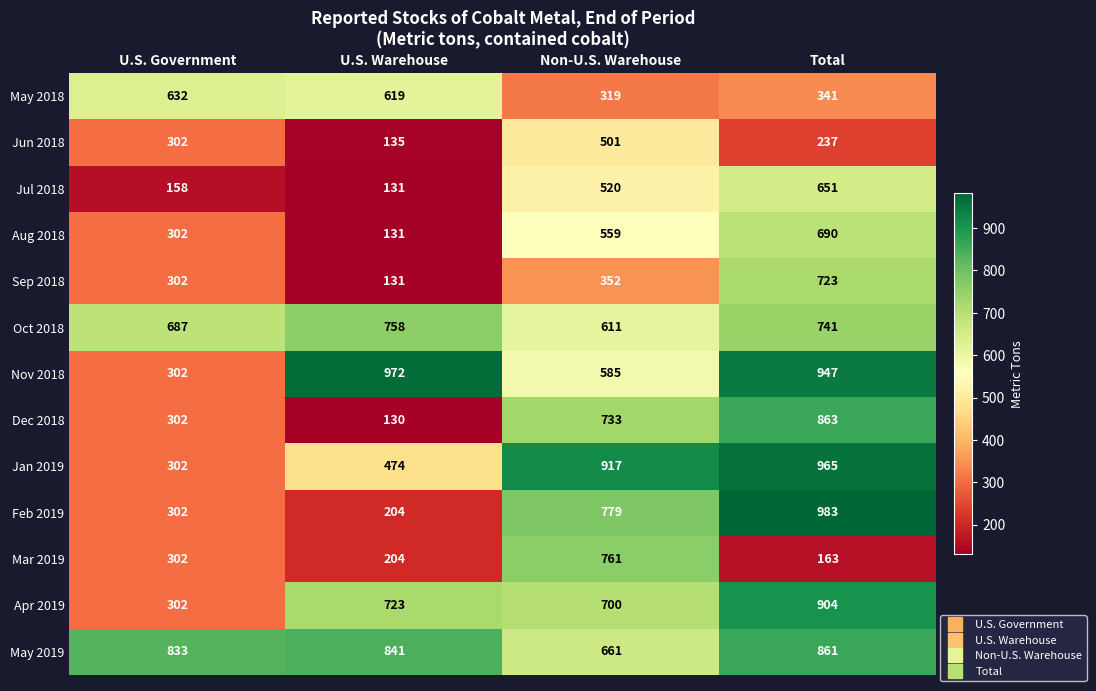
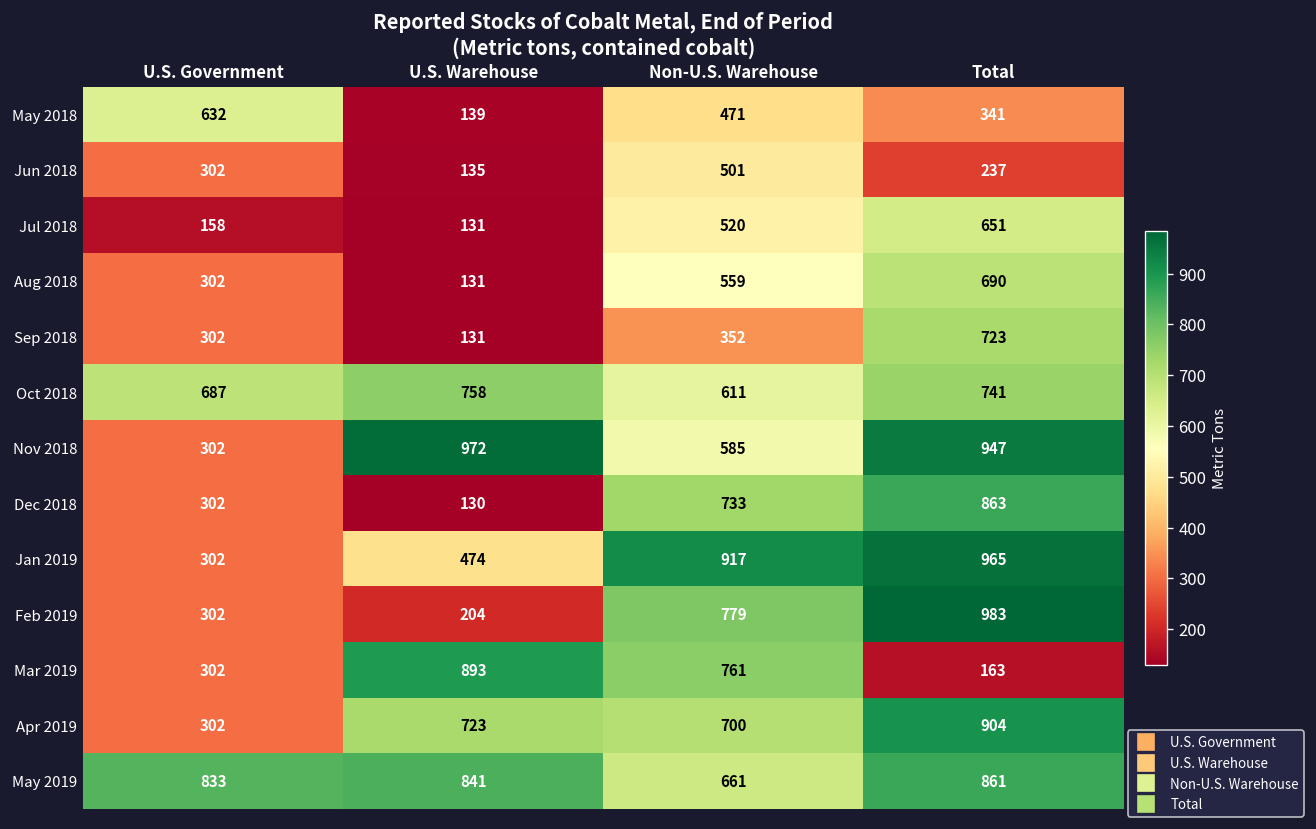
  {
    "May 2018": {
      "U.S. Government": 632,
-     "U.S. Warehouse": 619,
-     "Non-U.S. Warehouse": 319,
+     "U.S. Warehouse": 139,
+     "Non-U.S. Warehouse": 471,
      "Total": 341
    },
    "Jun 2018": {
      "U.S. Government": 302,
      "U.S. Warehouse": 135,
      "Non-U.S. Warehouse": 501,
      "Total": 237
    },
    "Jul 2018": {
      "U.S. Government": 158,
      "U.S. Warehouse": 131,
      "Non-U.S. Warehouse": 520,
      "Total": 651
    },
    "Aug 2018": {
      "U.S. Government": 302,
      "U.S. Warehouse": 131,
      "Non-U.S. Warehouse": 559,
      "Total": 690
    },
    "Sep 2018": {
      "U.S. Government": 302,
      "U.S. Warehouse": 131,
      "Non-U.S. Warehouse": 352,
      "Total": 723
    },
    "Oct 2018": {
      "U.S. Government": 687,
      "U.S. Warehouse": 758,
      "Non-U.S. Warehouse": 611,
      "Total": 741
    },
    "Nov 2018": {
      "U.S. Government": 302,
      "U.S. Warehouse": 972,
      "Non-U.S. Warehouse": 585,
      "Total": 947
    },
    "Dec 2018": {
      "U.S. Government": 302,
      "U.S. Warehouse": 130,
      "Non-U.S. Warehouse": 733,
      "Total": 863
    },
    "Jan 2019": {
      "U.S. Government": 302,
      "U.S. Warehouse": 474,
      "Non-U.S. Warehouse": 917,
      "Total": 965
    },
    "Feb 2019": {
      "U.S. Government": 302,
      "U.S. Warehouse": 204,
      "Non-U.S. Warehouse": 779,
      "Total": 983
    },
    "Mar 2019": {
      "U.S. Government": 302,
-     "U.S. Warehouse": 204,
+     "U.S. Warehouse": 893,
      "Non-U.S. Warehouse": 761,
      "Total": 163
    },
    "Apr 2019": {
      "U.S. Government": 302,
      "U.S. Warehouse": 723,
      "Non-U.S. Warehouse": 700,
      "Total": 904
    },
    "May 2019": {
      "U.S. Government": 833,
      "U.S. Warehouse": 841,
      "Non-U.S. Warehouse": 661,
      "Total": 861
    }
  }
